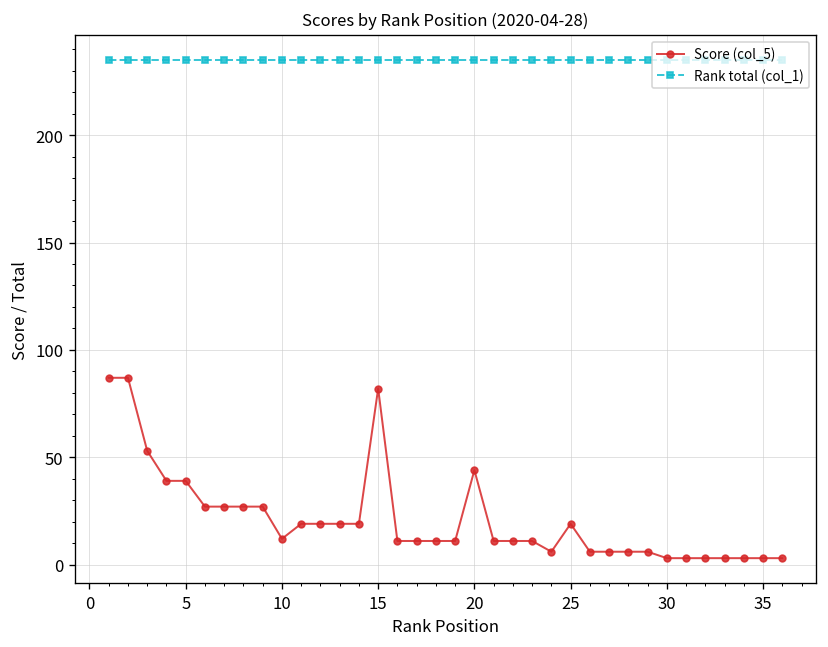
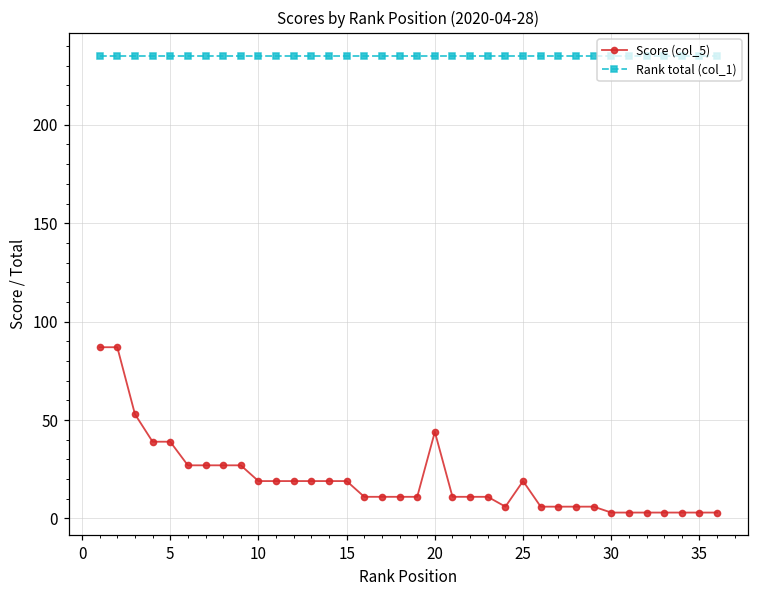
  {
    "Score (col_5)": {
      "5": 39,
-     "10": 12,
-     "15": 82,
+     "10": 19,
+     "15": 19,
      "20": 44,
      "25": 19,
      "30": 3,
      "35": 3
    },
    "Rank total (col_1)": {
      "5": 235,
      "10": 235,
      "15": 235,
      "20": 235,
      "25": 235
    }
  }
